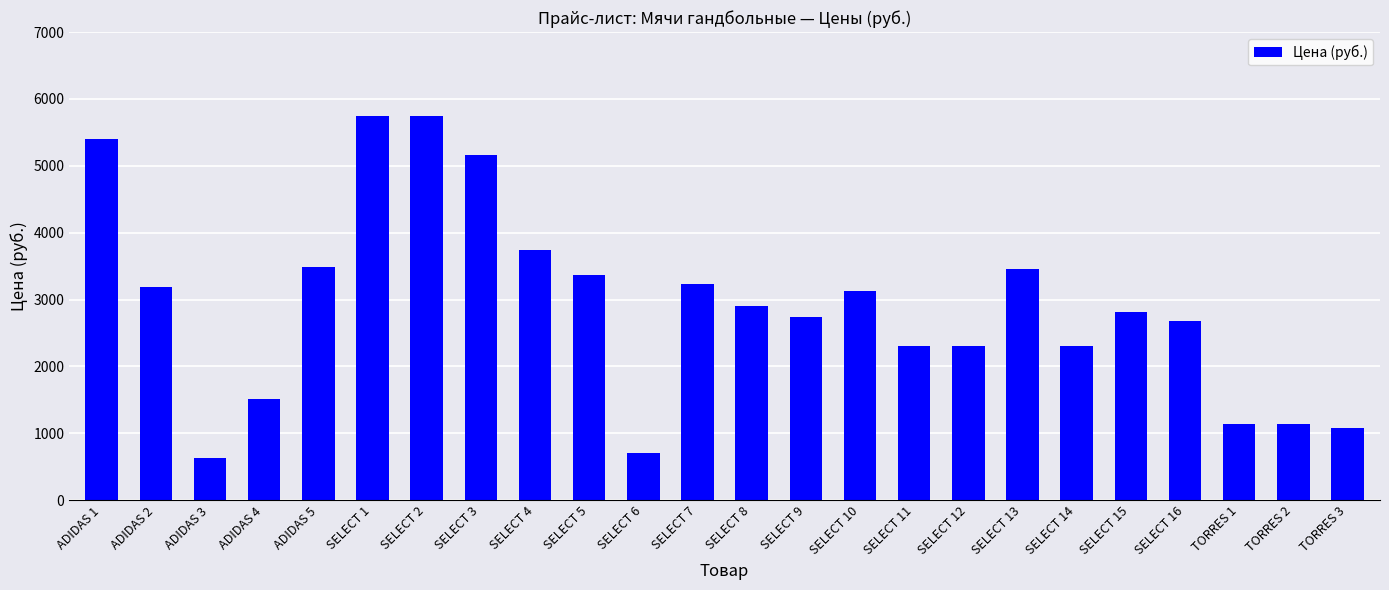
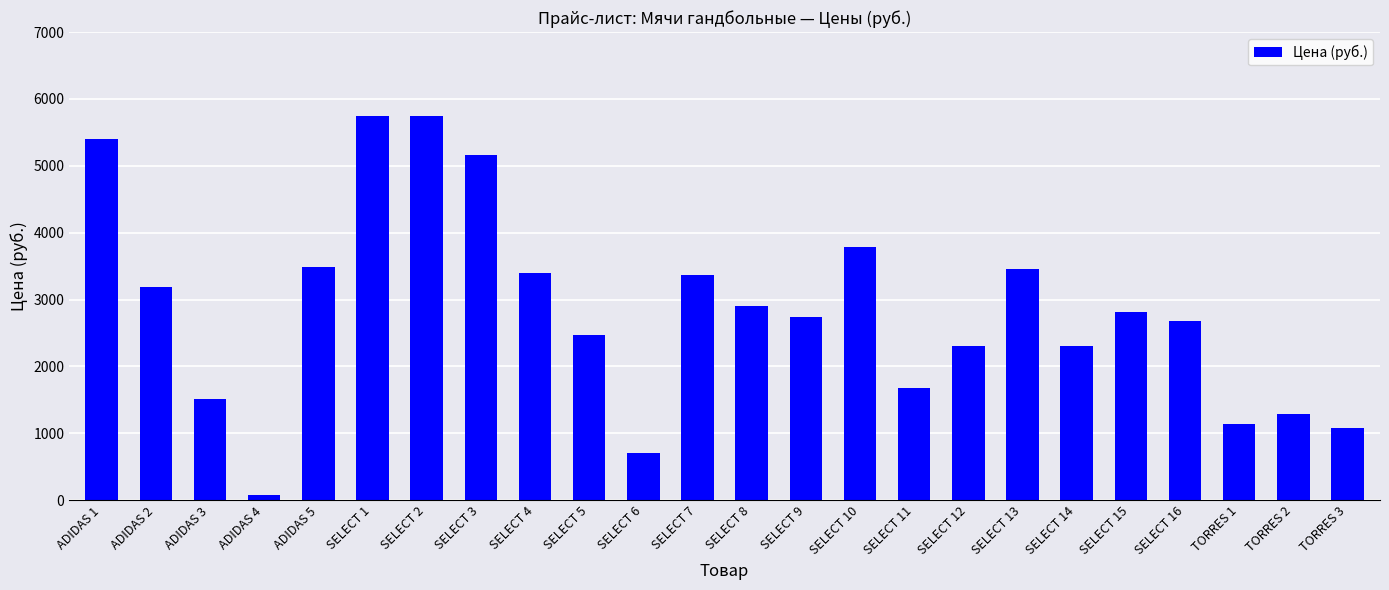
  {
    "ADIDAS 1": 5400,
    "ADIDAS 2": 3200,
-   "ADIDAS 3": 600,
-   "ADIDAS 4": 1500,
+   "ADIDAS 3": 1500,
+   "ADIDAS 4": 100,
    "ADIDAS 5": 3500,
    "SELECT 1": 5700,
    "SELECT 2": 5700,
    "SELECT 3": 5200,
-   "SELECT 4": 3700,
-   "SELECT 5": 3400,
+   "SELECT 4": 3400,
+   "SELECT 5": 2500,
    "SELECT 6": 700,
-   "SELECT 7": 3200,
+   "SELECT 7": 3400,
    "SELECT 8": 2900,
    "SELECT 9": 2700,
-   "SELECT 10": 3100,
-   "SELECT 11": 2300,
+   "SELECT 10": 3800,
+   "SELECT 11": 1700,
    "SELECT 12": 2300,
    "SELECT 13": 3500,
    "SELECT 14": 2300,
    "SELECT 15": 2800,
    "SELECT 16": 2700,
    "TORRES 1": 1100,
-   "TORRES 2": 1100,
+   "TORRES 2": 1300,
    "TORRES 3": 1100
  }
